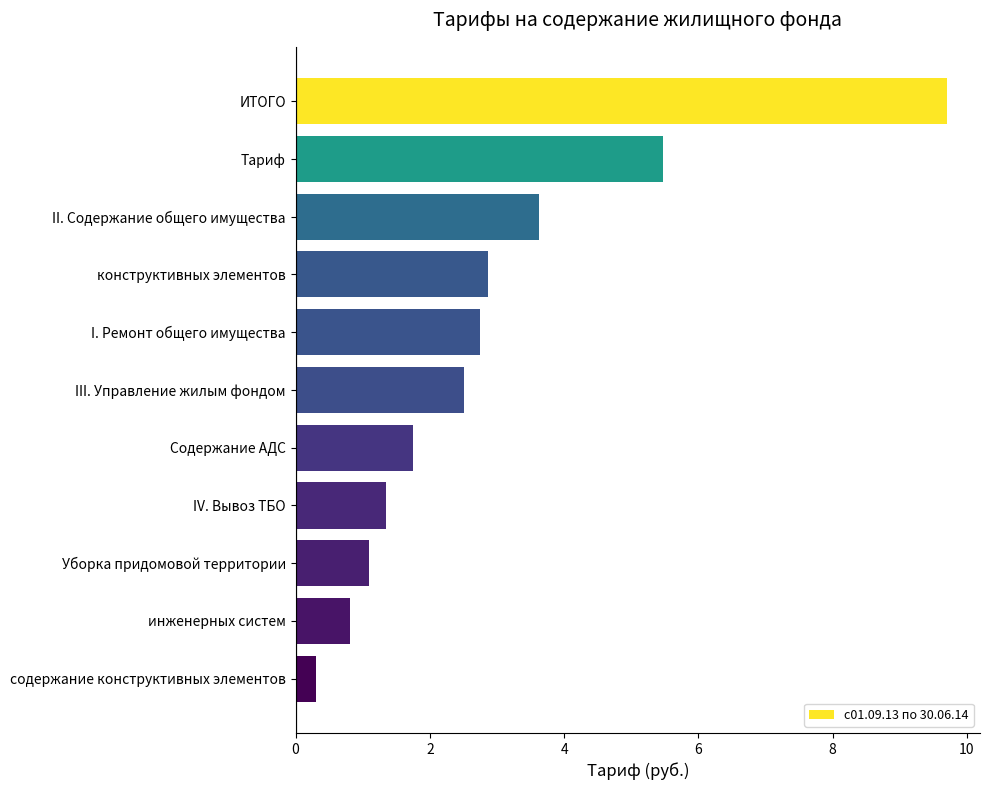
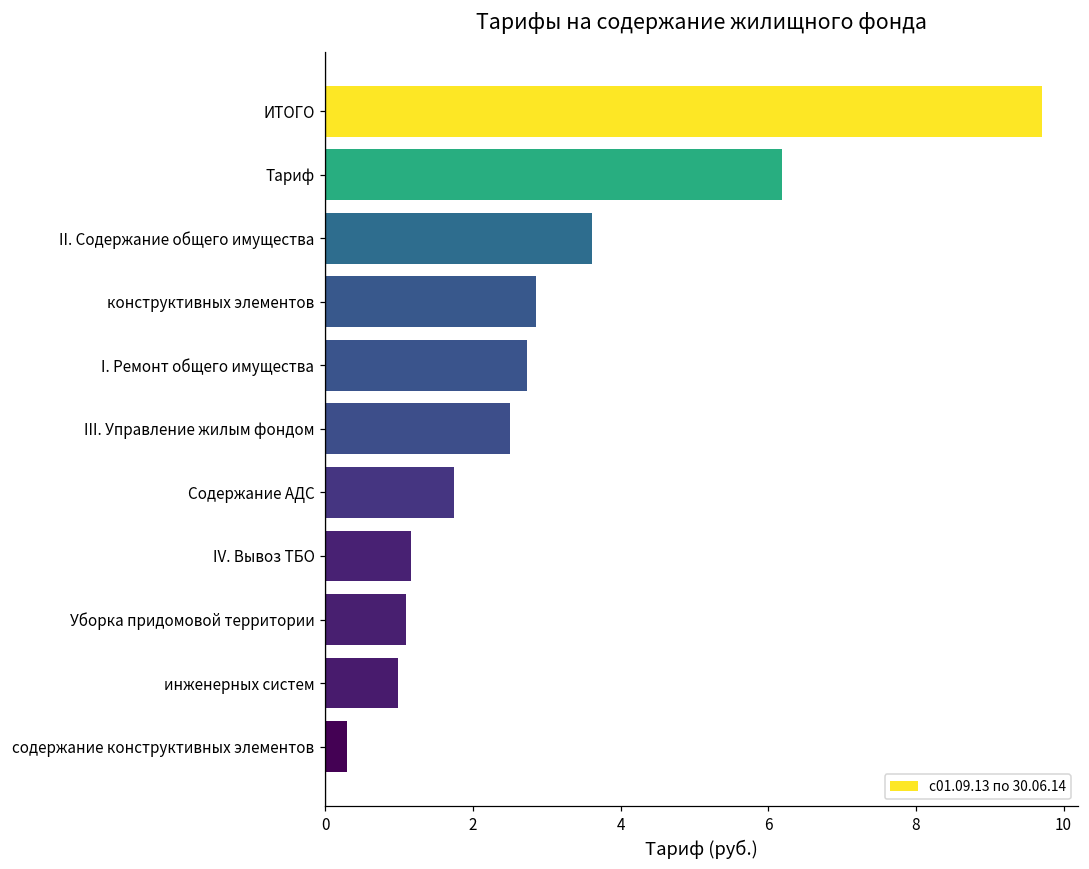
  {
    "ИТОГО": 9.7,
-   "Тариф": 5.5,
+   "Тариф": 6.2,
    "II. Содержание общего имущества": 3.6,
    "конструктивных элементов": 2.9,
    "I. Ремонт общего имущества": 2.7,
    "III. Управление жилым фондом": 2.5,
    "Содержание АДС": 1.8,
-   "IV. Вывоз ТБО": 1.4,
+   "IV. Вывоз ТБО": 1.2,
    "Уборка придомовой территории": 1.1,
-   "инженерных систем": 0.8,
+   "инженерных систем": 1.0,
    "содержание конструктивных элементов": 0.3
  }
